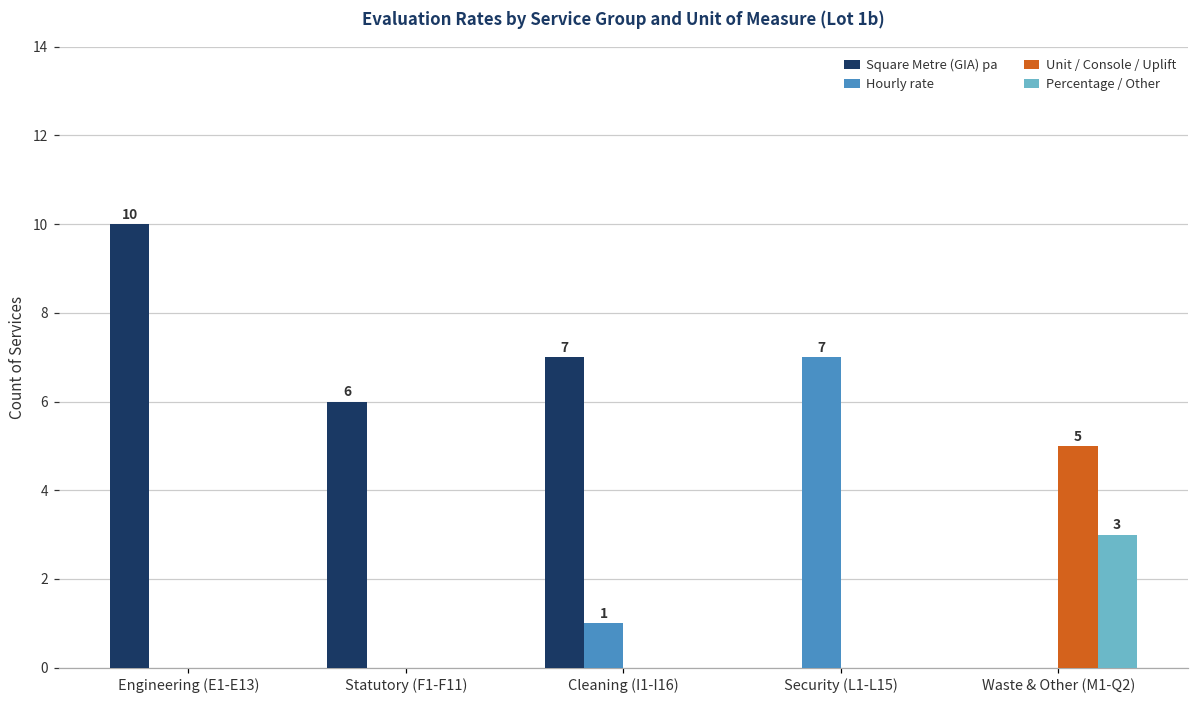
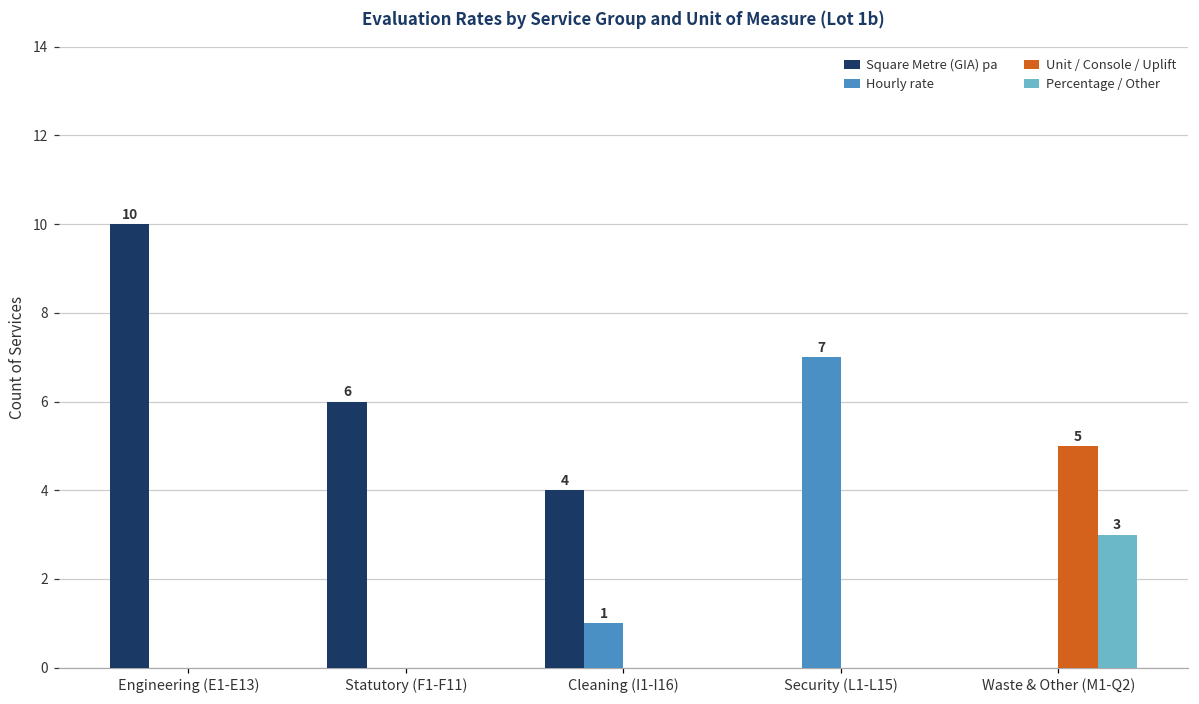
  {
    "Square Metre (GIA) pa": {
      "Engineering (E1-E13)": 10,
      "Statutory (F1-F11)": 6,
-     "Cleaning (I1-I16)": 7
+     "Cleaning (I1-I16)": 4
    },
    "Unit / Console / Uplift": {
      "Waste & Other (M1-Q2)": 5
    }
  }
